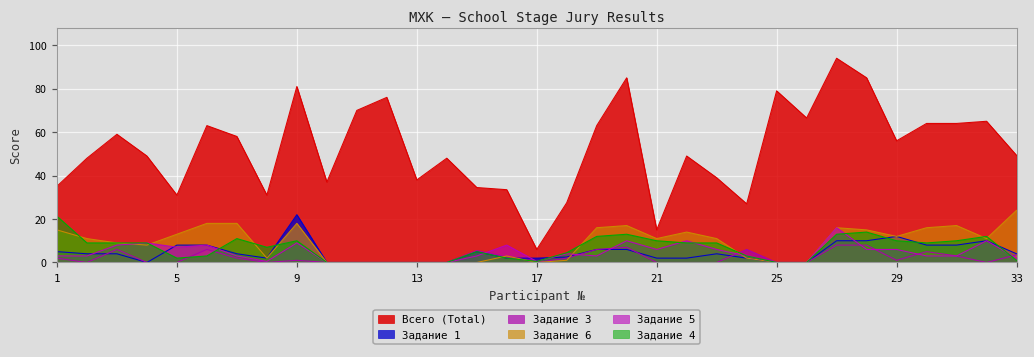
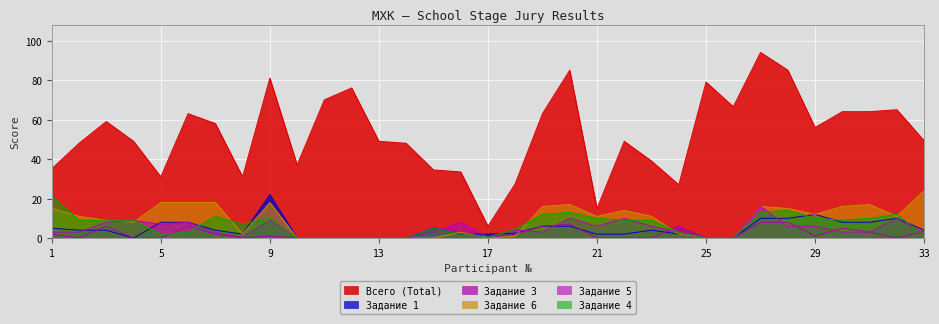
  {
    "Всего (Total)": {
      "1": 35,
      "5": 31,
      "9": 81,
-     "13": 38,
+     "13": 49,
      "17": 6,
      "21": 15,
      "25": 79,
      "29": 56,
      "33": 49
    },
    "Задание 1": {
      "1": 5,
      "9": 22,
      "17": 2,
      "21": 2
    },
    "Задание 6": {
      "1": 15,
-     "5": 13,
+     "5": 18,
      "9": 18,
      "33": 24
    },
    "Задание 4": {
      "1": 21,
      "5": 2,
      "29": 10
    }
  }
